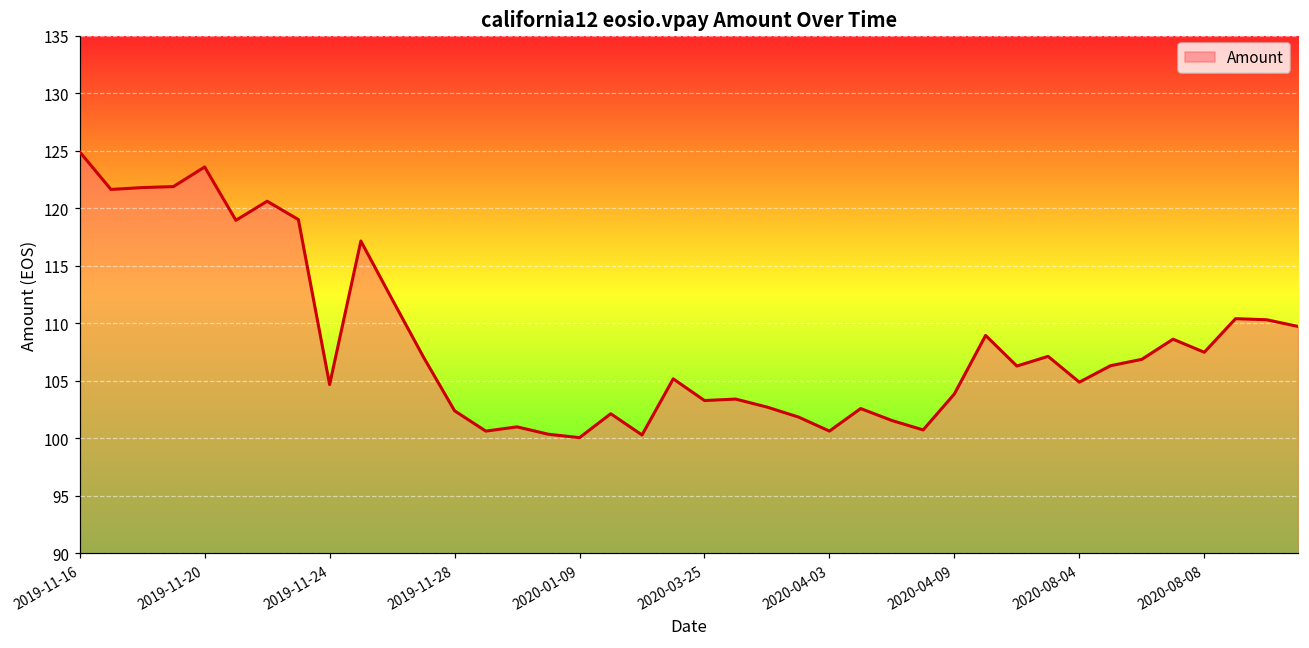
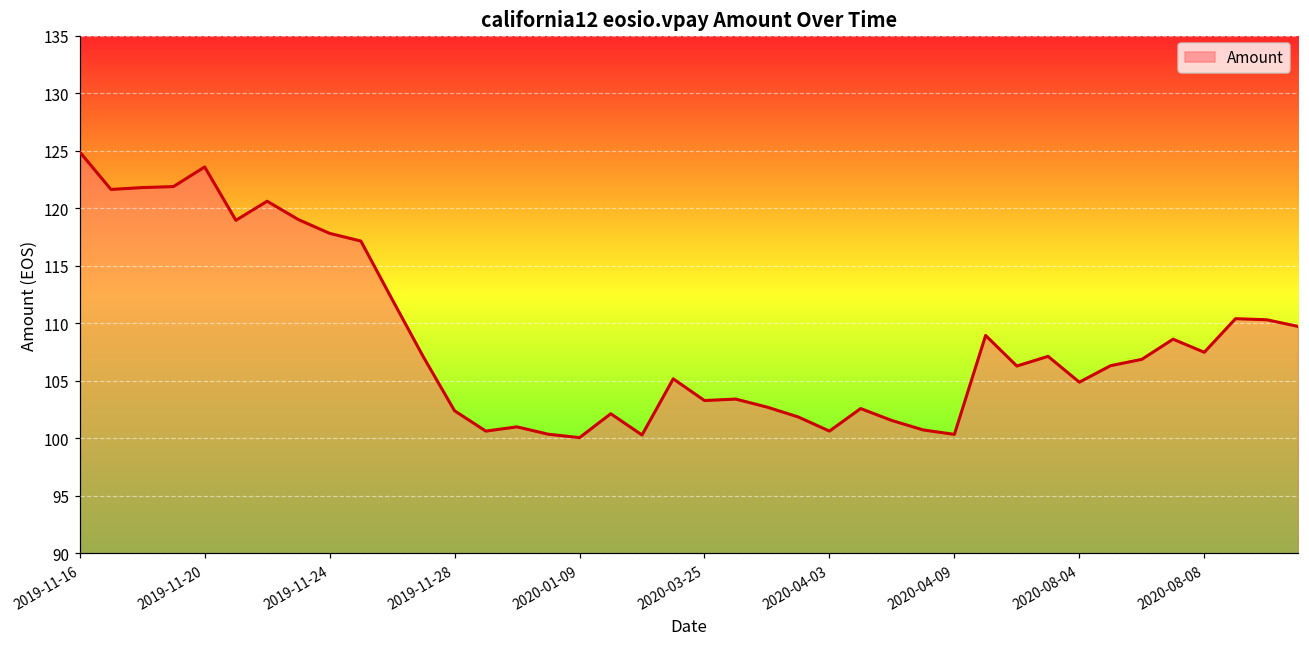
  {
    "2019-11-16": 124.9,
    "2019-11-20": 123.6,
-   "2019-11-24": 104.7,
+   "2019-11-24": 117.8,
    "2019-11-28": 102.4,
    "2020-01-09": 100.1,
    "2020-03-25": 103.3,
    "2020-04-03": 100.6,
-   "2020-04-09": 103.9,
+   "2020-04-09": 100.4,
    "2020-08-04": 104.9,
    "2020-08-08": 107.5
  }
